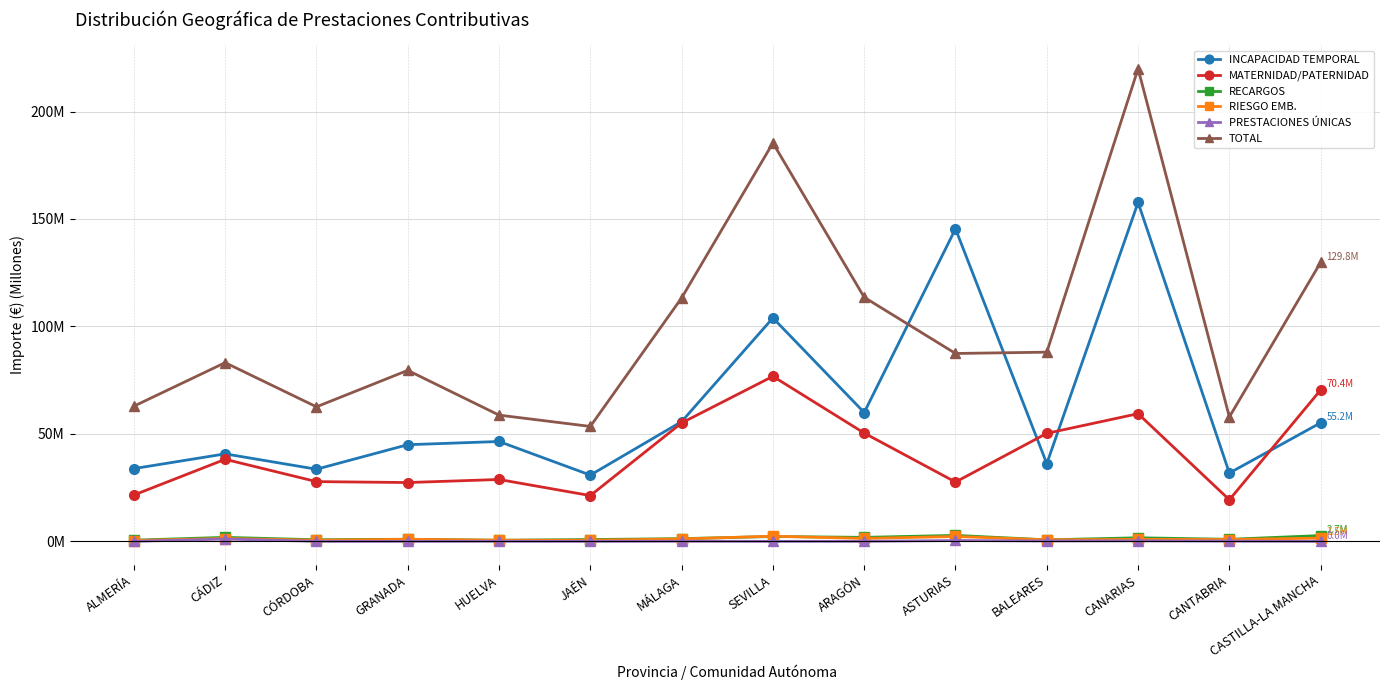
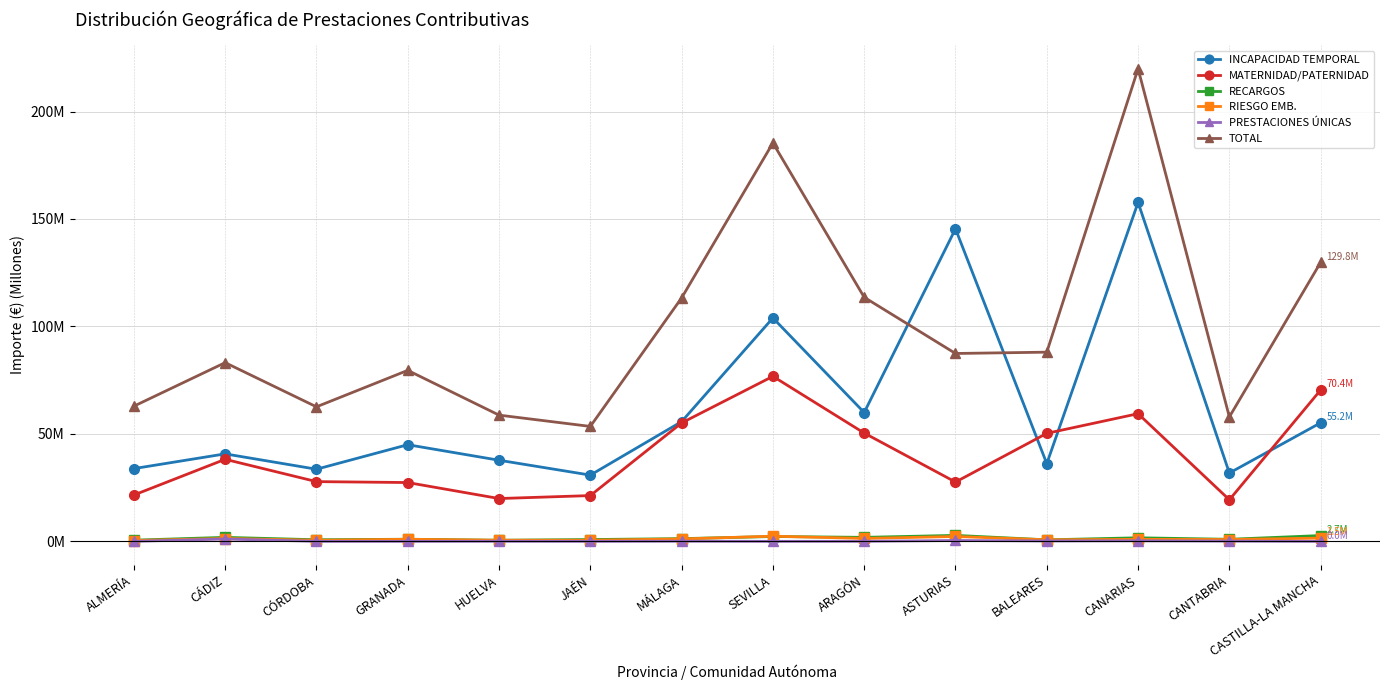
  {
    "INCAPACIDAD TEMPORAL": {
      "ALMERÍA": "34000000",
      "CÁDIZ": "41000000",
      "CÓRDOBA": "34000000",
      "GRANADA": "45000000",
-     "HUELVA": "46000000",
+     "HUELVA": "38000000",
      "JAÉN": "31000000",
      "SEVILLA": "104000000",
      "ARAGÓN": "60000000",
      "ASTURIAS": "145000000",
      "BALEARES": "36000000",
      "CANARIAS": "158000000",
      "CANTABRIA": "32000000"
    },
    "MATERNIDAD/PATERNIDAD": {
      "ALMERÍA": "22000000",
      "CÁDIZ": "38000000",
      "CÓRDOBA": "28000000",
      "GRANADA": "27000000",
-     "HUELVA": "29000000",
+     "HUELVA": "20000000",
      "JAÉN": "21000000",
      "SEVILLA": "77000000",
      "ARAGÓN": "50000000",
      "ASTURIAS": "28000000",
      "BALEARES": "50000000",
      "CANARIAS": "59000000",
      "CANTABRIA": "19000000"
    },
    "PRESTACIONES ÚNICAS": {
      "SEVILLA": "0",
      "ARAGÓN": "0",
      "ASTURIAS": "0"
    },
    "TOTAL": {
      "CASTILLA-LA MANCHA": "129.8M"
    }
  }
